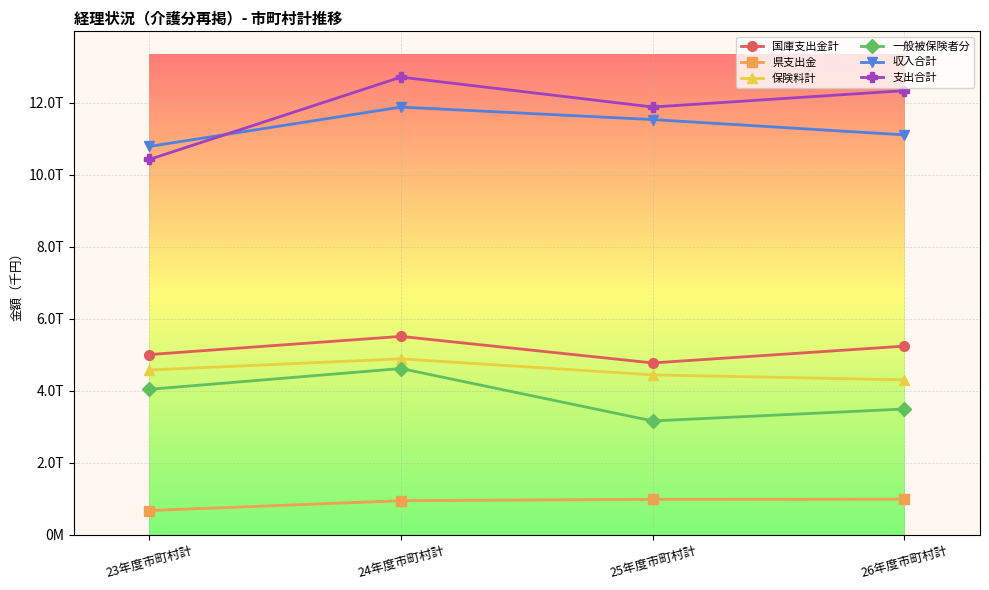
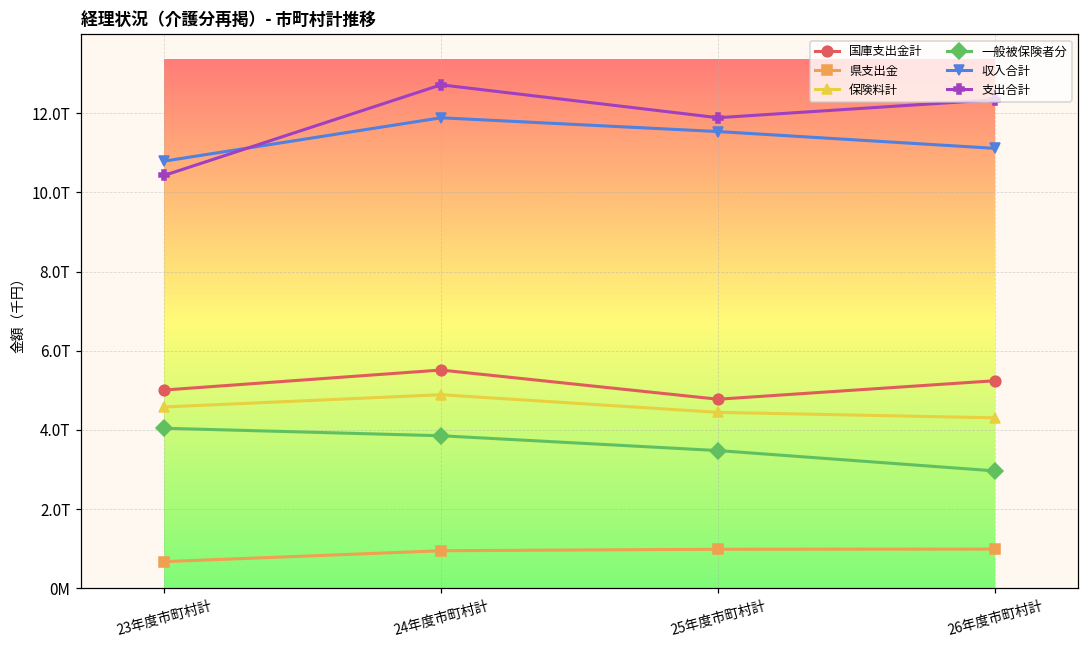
  {
    "国庫支出金計": {
      "23年度市町村計": "5.0T",
      "24年度市町村計": "5.5T",
      "25年度市町村計": "4.8T",
      "26年度市町村計": "5.2T"
    },
    "一般被保険者分": {
      "23年度市町村計": "4.0T",
-     "24年度市町村計": "4.6T",
-     "25年度市町村計": "3.2T",
-     "26年度市町村計": "3.5T"
+     "24年度市町村計": "3.9T",
+     "25年度市町村計": "3.5T",
+     "26年度市町村計": "3.0T"
    },
    "収入合計": {
      "23年度市町村計": "10.8T",
      "24年度市町村計": "11.9T",
      "25年度市町村計": "11.5T",
      "26年度市町村計": "11.1T"
    },
    "支出合計": {
      "23年度市町村計": "10.4T",
      "24年度市町村計": "12.7T",
      "25年度市町村計": "11.9T",
      "26年度市町村計": "12.3T"
    }
  }
